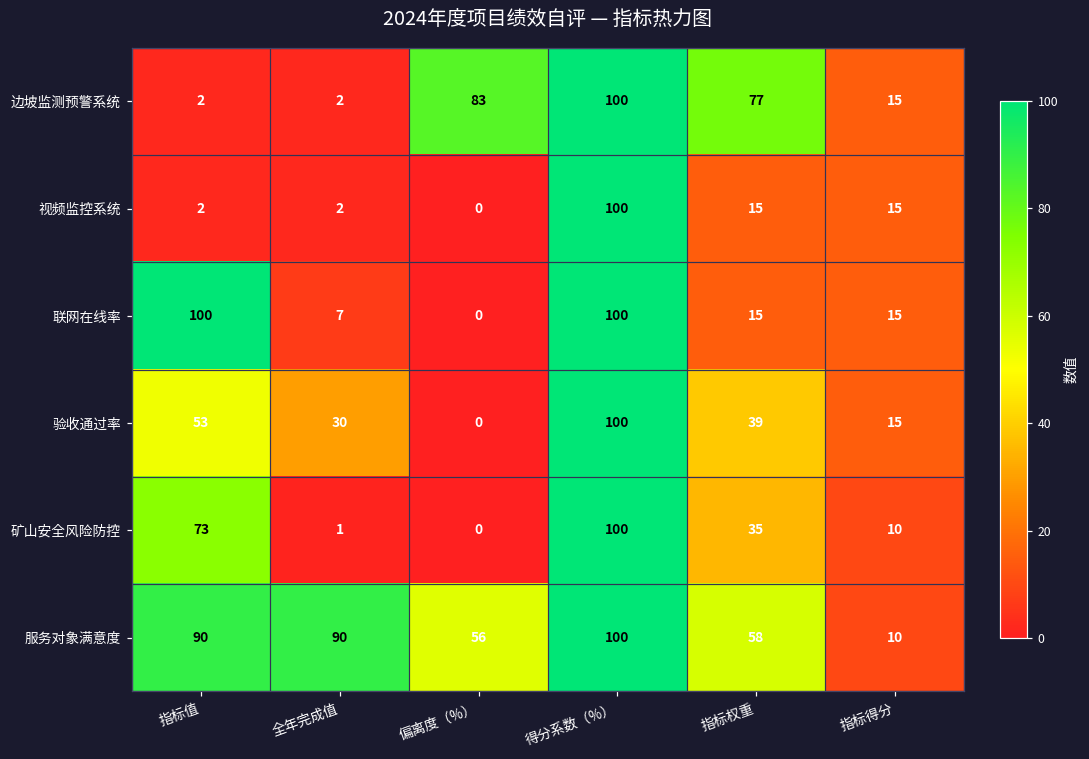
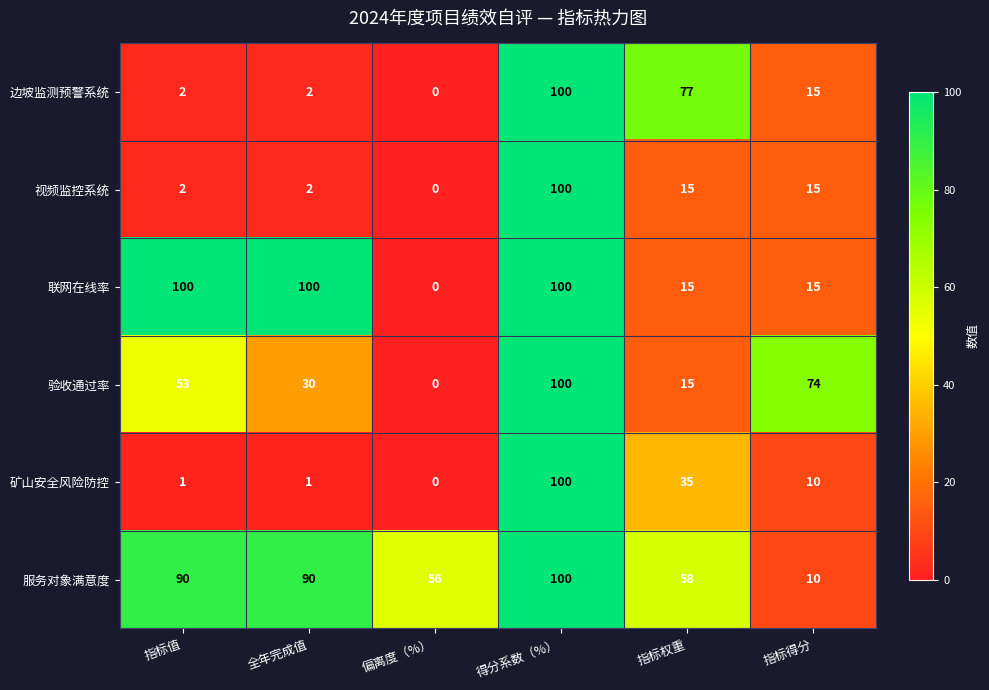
  {
    "边坡监测预警系统": {
      "指标值": 2,
      "全年完成值": 2,
-     "偏离度（%）": 83,
+     "偏离度（%）": 0,
      "得分系数（%）": 100,
      "指标权重": 77,
      "指标得分": 15
    },
    "视频监控系统": {
      "指标值": 2,
      "全年完成值": 2,
      "偏离度（%）": 0,
      "得分系数（%）": 100,
      "指标权重": 15,
      "指标得分": 15
    },
    "联网在线率": {
      "指标值": 100,
-     "全年完成值": 7,
+     "全年完成值": 100,
      "偏离度（%）": 0,
      "得分系数（%）": 100,
      "指标权重": 15,
      "指标得分": 15
    },
    "验收通过率": {
      "指标值": 53,
      "全年完成值": 30,
      "偏离度（%）": 0,
      "得分系数（%）": 100,
-     "指标权重": 39,
-     "指标得分": 15
+     "指标权重": 15,
+     "指标得分": 74
    },
    "矿山安全风险防控": {
-     "指标值": 73,
+     "指标值": 1,
      "全年完成值": 1,
      "偏离度（%）": 0,
      "得分系数（%）": 100,
      "指标权重": 35,
      "指标得分": 10
    },
    "服务对象满意度": {
      "指标值": 90,
      "全年完成值": 90,
      "偏离度（%）": 56,
      "得分系数（%）": 100,
      "指标权重": 58,
      "指标得分": 10
    }
  }
